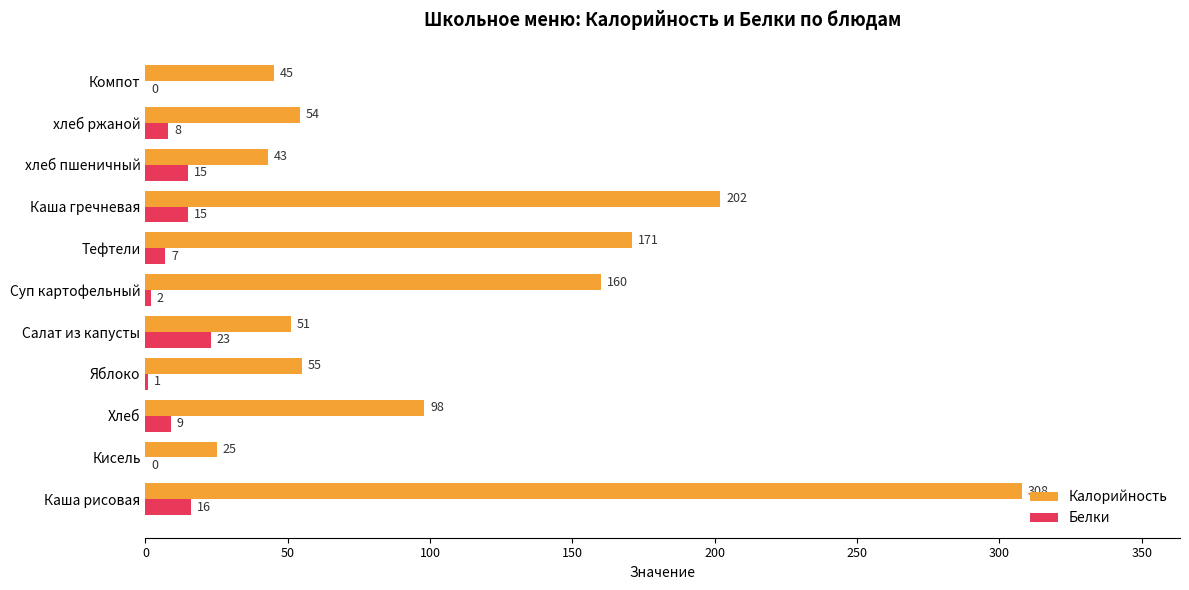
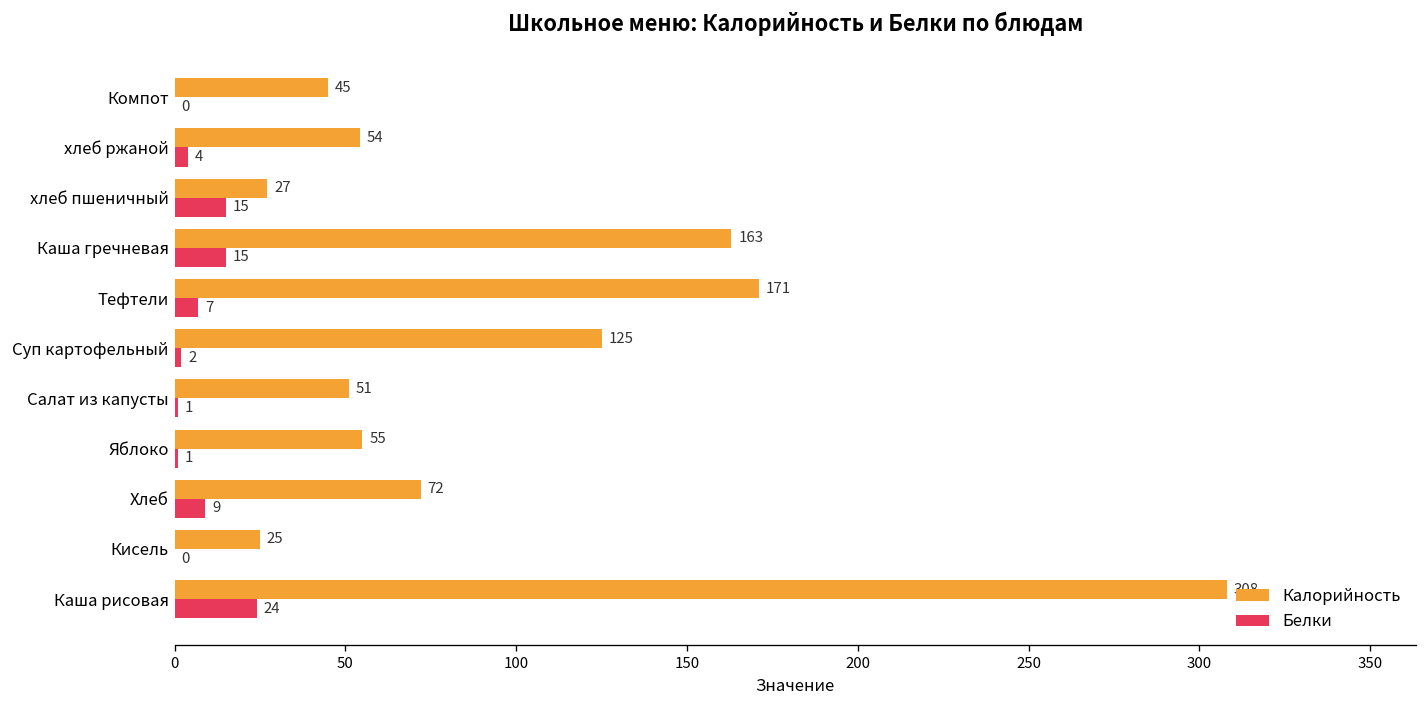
  {
    "Калорийность": {
      "Компот": 45,
      "хлеб ржаной": 54,
-     "хлеб пшеничный": 43,
-     "Каша гречневая": 202,
+     "хлеб пшеничный": 27,
+     "Каша гречневая": 163,
      "Тефтели": 171,
-     "Суп картофельный": 160,
+     "Суп картофельный": 125,
      "Салат из капусты": 51,
      "Яблоко": 55,
-     "Хлеб": 98,
+     "Хлеб": 72,
      "Кисель": 25,
      "Каша рисовая": 308
    },
    "Белки": {
      "Компот": 0,
-     "хлеб ржаной": 8,
+     "хлеб ржаной": 4,
      "хлеб пшеничный": 15,
      "Каша гречневая": 15,
      "Тефтели": 7,
      "Суп картофельный": 2,
-     "Салат из капусты": 23,
+     "Салат из капусты": 1,
      "Яблоко": 1,
      "Хлеб": 9,
      "Кисель": 0,
-     "Каша рисовая": 16
+     "Каша рисовая": 24
    }
  }
